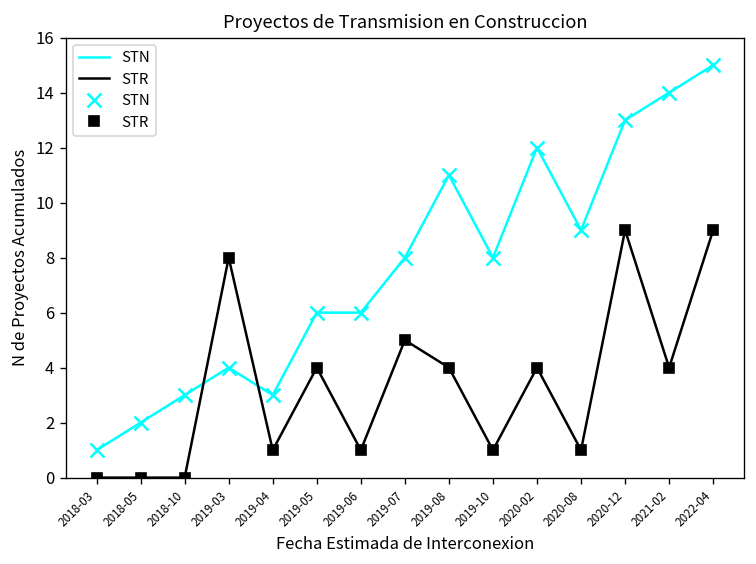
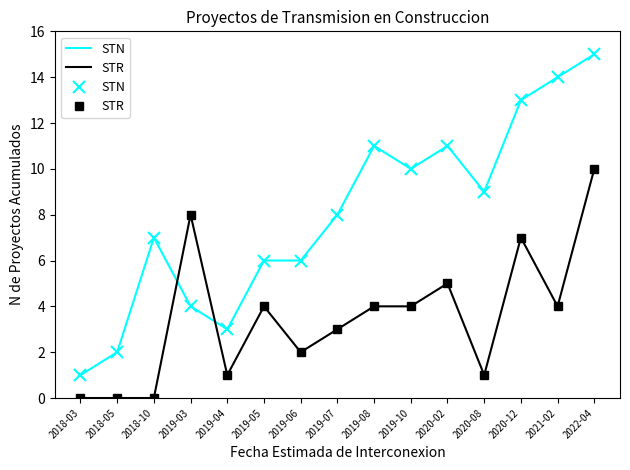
  {
    "STN": {
      "2018-03": 1,
      "2018-05": 2,
-     "2018-10": 3,
+     "2018-10": 7,
      "2019-03": 4,
      "2019-04": 3,
      "2019-05": 6,
      "2019-06": 6,
      "2019-07": 8,
      "2019-08": 11,
-     "2019-10": 8,
-     "2020-02": 12,
+     "2019-10": 10,
+     "2020-02": 11,
      "2020-08": 9,
      "2020-12": 13,
      "2021-02": 14,
      "2022-04": 15
    },
    "STR": {
      "2018-03": 0,
      "2018-05": 0,
      "2018-10": 0,
      "2019-03": 8,
      "2019-04": 1,
      "2019-05": 4,
-     "2019-06": 1,
-     "2019-07": 5,
+     "2019-06": 2,
+     "2019-07": 3,
      "2019-08": 4,
-     "2019-10": 1,
-     "2020-02": 4,
+     "2019-10": 4,
+     "2020-02": 5,
      "2020-08": 1,
-     "2020-12": 9,
+     "2020-12": 7,
      "2021-02": 4,
-     "2022-04": 9
+     "2022-04": 10
    }
  }
